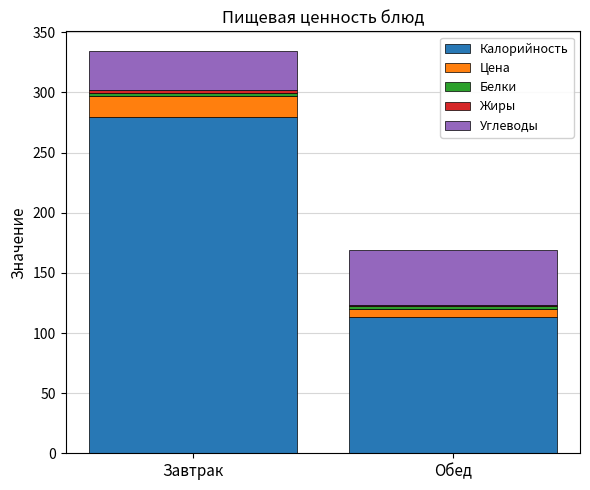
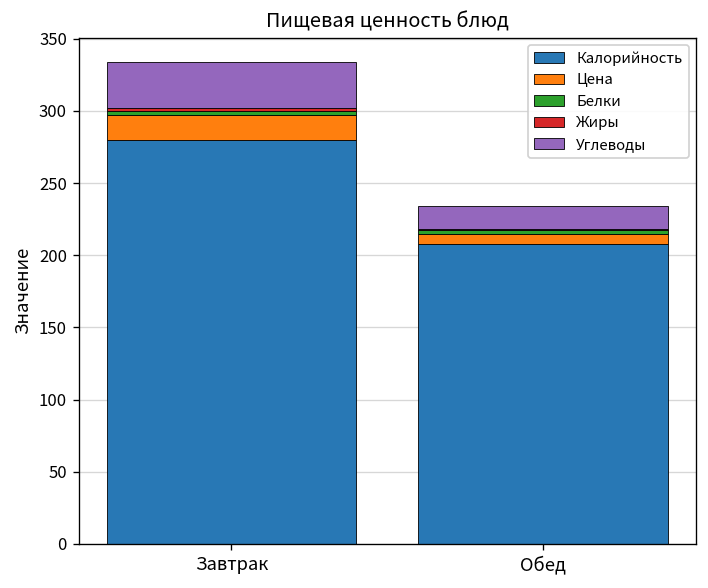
  {
    "Калорийность": {
      "Завтрак": 280,
-     "Обед": 113
+     "Обед": 208
    },
    "Цена": {
      "Завтрак": 17,
      "Обед": 7
    },
    "Белки": {
      "Завтрак": 3,
      "Обед": 3
    },
    "Жиры": {
      "Завтрак": 2
    },
    "Углеводы": {
      "Завтрак": 32,
-     "Обед": 46
+     "Обед": 16
    }
  }
